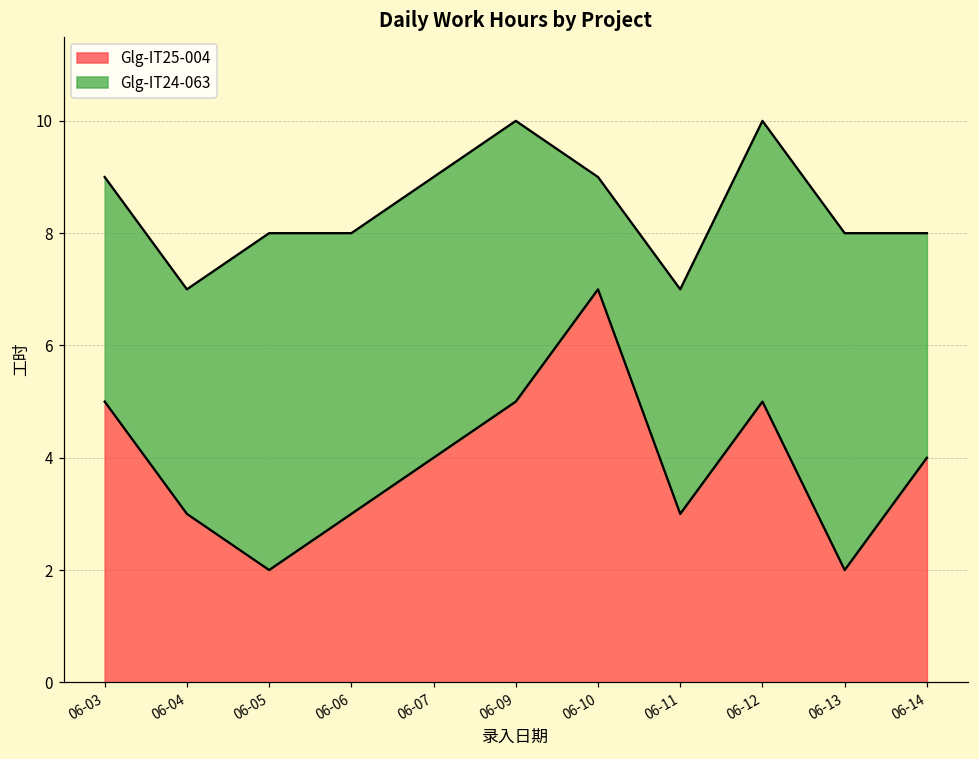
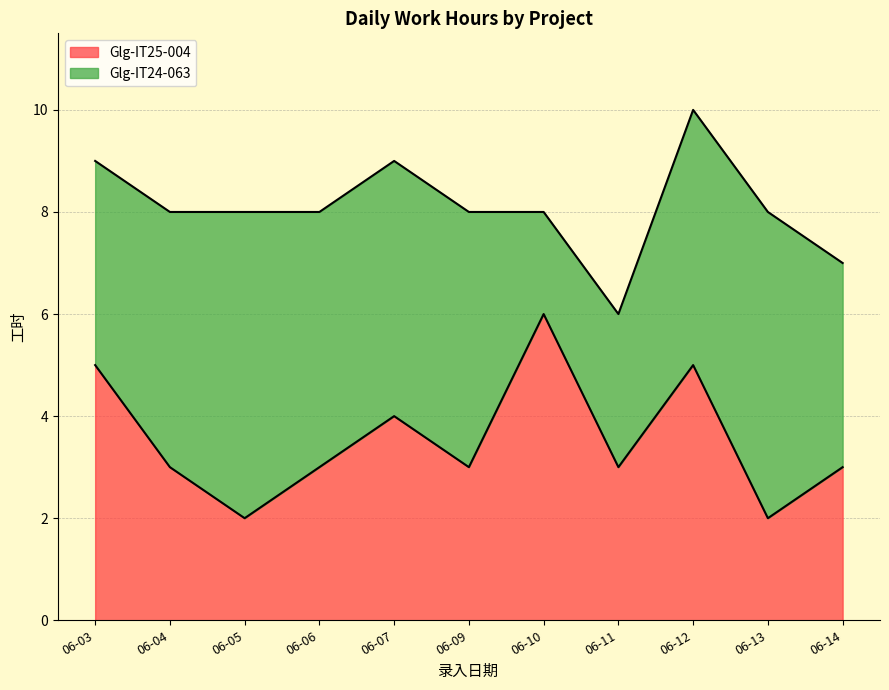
  {
    "Glg-IT25-004": {
      "06-03": 5,
      "06-04": 3,
      "06-05": 2,
      "06-06": 3,
      "06-07": 4,
-     "06-09": 5,
-     "06-10": 7,
+     "06-09": 3,
+     "06-10": 6,
      "06-11": 3,
      "06-12": 5,
      "06-13": 2,
-     "06-14": 4
+     "06-14": 3
    },
    "Glg-IT24-063": {
      "06-03": 4.0,
-     "06-04": 4.0,
+     "06-04": 5.0,
      "06-05": 6.0,
      "06-06": 5.0,
      "06-07": 5.0,
      "06-09": 5.0,
      "06-10": 2.0,
-     "06-11": 4.0,
+     "06-11": 3.0,
      "06-12": 5.0,
      "06-13": 6.0,
      "06-14": 4.0
    }
  }
